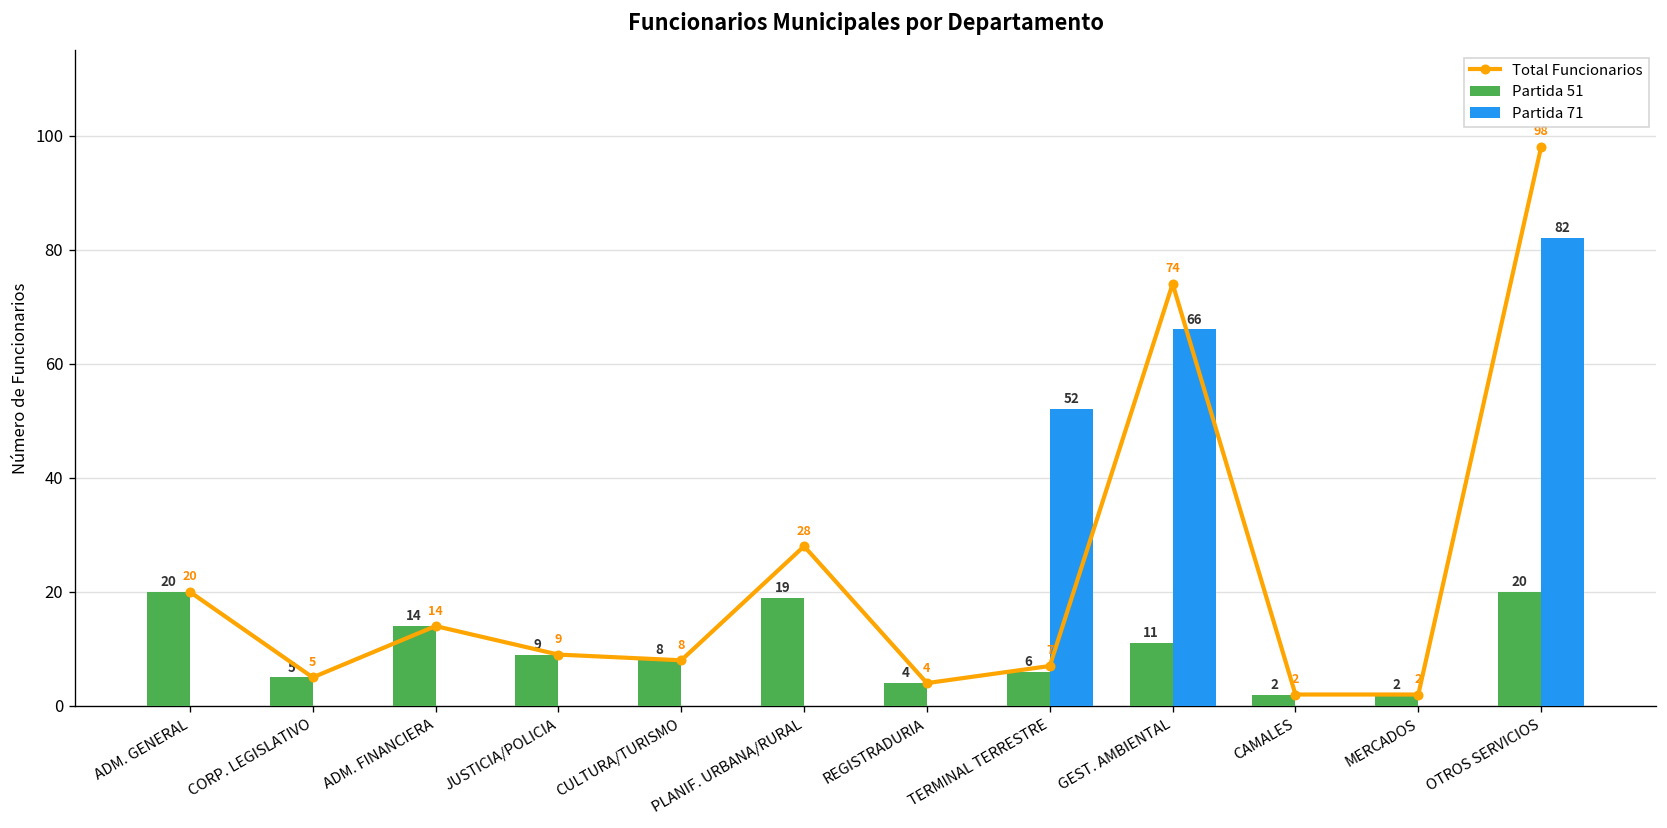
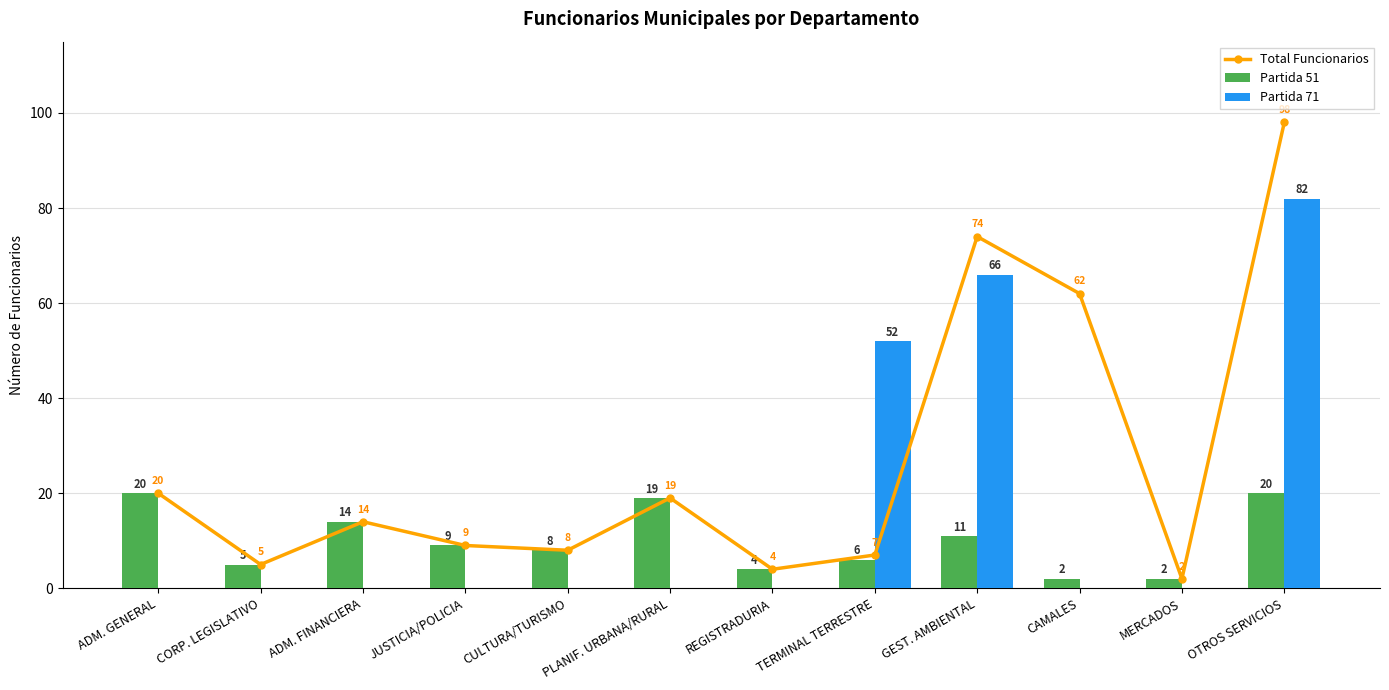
  {
    "Partida 51": {
      "ADM. GENERAL": 20,
      "CORP. LEGISLATIVO": 5,
      "ADM. FINANCIERA": 14,
      "JUSTICIA/POLICIA": 9,
      "CULTURA/TURISMO": 8,
      "PLANIF. URBANA/RURAL": 19,
      "REGISTRADURIA": 4,
      "TERMINAL TERRESTRE": 6,
      "GEST. AMBIENTAL": 11,
      "CAMALES": 2,
      "MERCADOS": 2,
      "OTROS SERVICIOS": 20
    },
    "Total Funcionarios": {
      "ADM. GENERAL": 20,
      "CORP. LEGISLATIVO": 5,
      "ADM. FINANCIERA": 14,
      "JUSTICIA/POLICIA": 9,
      "CULTURA/TURISMO": 8,
-     "PLANIF. URBANA/RURAL": 28,
+     "PLANIF. URBANA/RURAL": 19,
      "REGISTRADURIA": 4,
      "TERMINAL TERRESTRE": 7,
      "GEST. AMBIENTAL": 74,
-     "CAMALES": 2
+     "CAMALES": 62
    },
    "Partida 71": {
      "TERMINAL TERRESTRE": 52,
      "GEST. AMBIENTAL": 66,
      "OTROS SERVICIOS": 82
    }
  }
